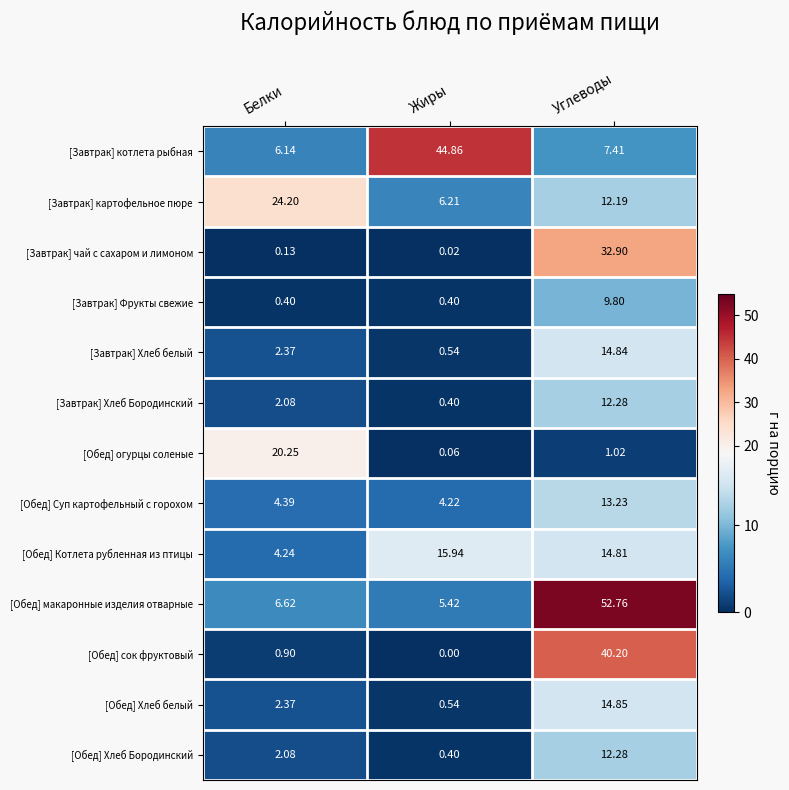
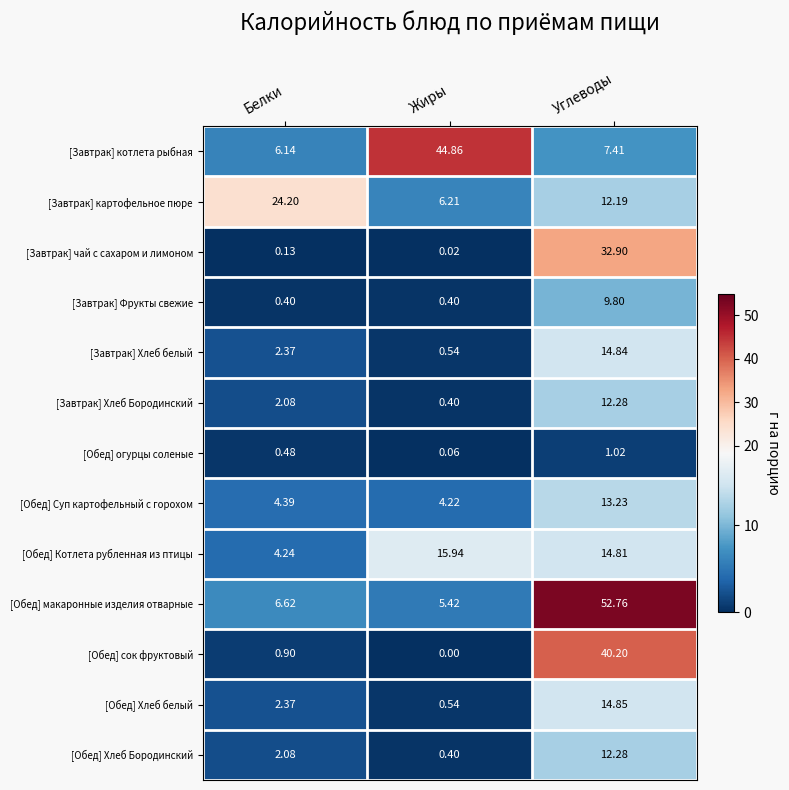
  {
    "[Завтрак] котлета рыбная": {
      "Белки": 6.14,
      "Жиры": 44.86,
      "Углеводы": 7.41
    },
    "[Завтрак] картофельное пюре": {
      "Белки": 24.20,
      "Жиры": 6.21,
      "Углеводы": 12.19
    },
    "[Завтрак] чай с сахаром и лимоном": {
      "Белки": 0.13,
      "Жиры": 0.02,
      "Углеводы": 32.90
    },
    "[Завтрак] Фрукты свежие": {
      "Белки": 0.40,
      "Жиры": 0.40,
      "Углеводы": 9.80
    },
    "[Завтрак] Хлеб белый": {
      "Белки": 2.37,
      "Жиры": 0.54,
      "Углеводы": 14.84
    },
    "[Завтрак] Хлеб Бородинский": {
      "Белки": 2.08,
      "Жиры": 0.40,
      "Углеводы": 12.28
    },
    "[Обед] огурцы соленые": {
-     "Белки": 20.25,
+     "Белки": 0.48,
      "Жиры": 0.06,
      "Углеводы": 1.02
    },
    "[Обед] Суп картофельный с горохом": {
      "Белки": 4.39,
      "Жиры": 4.22,
      "Углеводы": 13.23
    },
    "[Обед] Котлета рубленная из птицы": {
      "Белки": 4.24,
      "Жиры": 15.94,
      "Углеводы": 14.81
    },
    "[Обед] макаронные изделия отварные": {
      "Белки": 6.62,
      "Жиры": 5.42,
      "Углеводы": 52.76
    },
    "[Обед] сок фруктовый": {
      "Белки": 0.90,
      "Жиры": 0.00,
      "Углеводы": 40.20
    },
    "[Обед] Хлеб белый": {
      "Белки": 2.37,
      "Жиры": 0.54,
      "Углеводы": 14.85
    },
    "[Обед] Хлеб Бородинский": {
      "Белки": 2.08,
      "Жиры": 0.40,
      "Углеводы": 12.28
    }
  }
